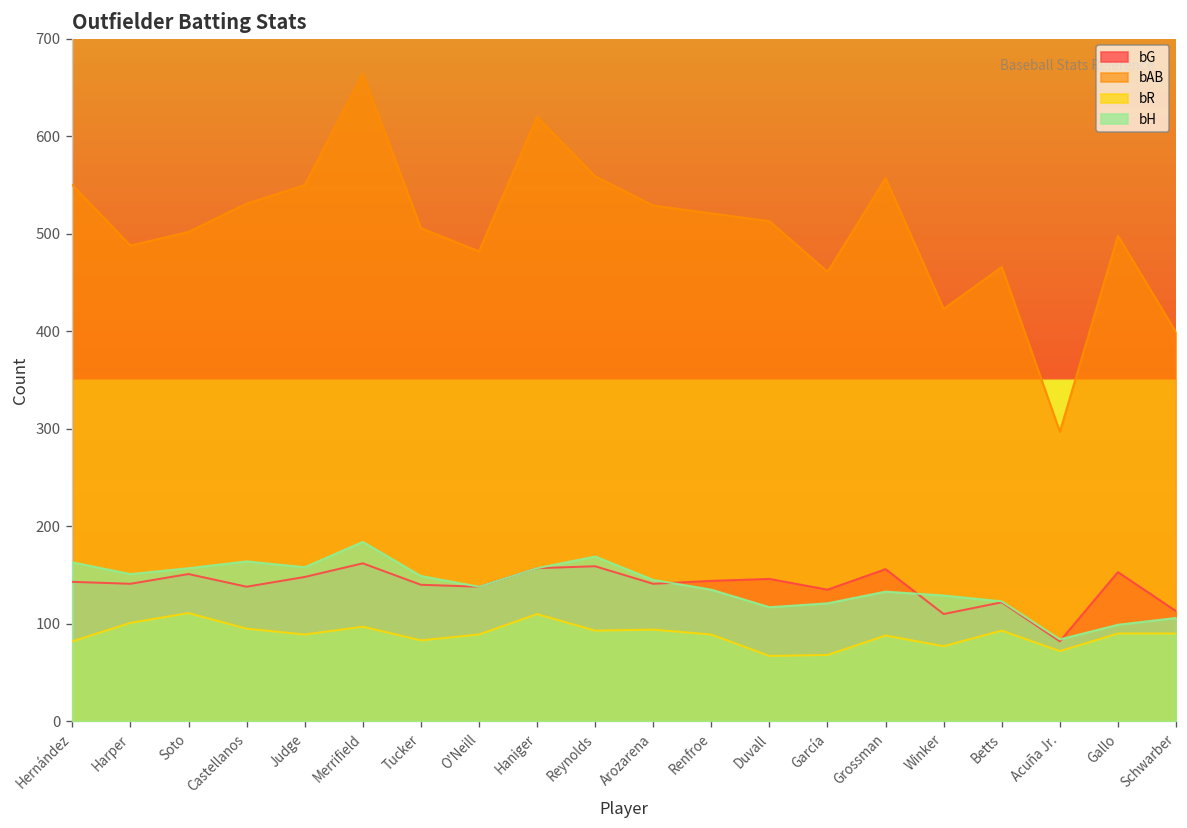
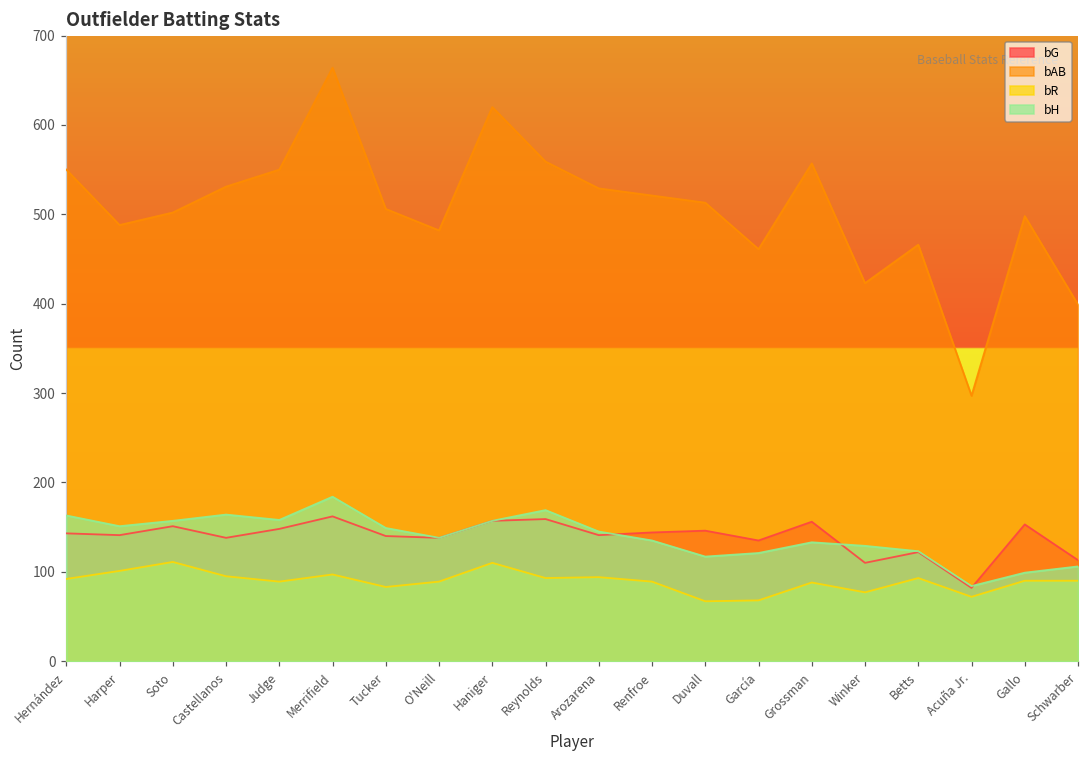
  {
    "bG": {
      "Hernández": 140,
      "Harper": 140,
      "Soto": 150,
      "Castellanos": 140,
      "Judge": 150,
      "Merrifield": 160,
      "Tucker": 140,
      "Reynolds": 160,
      "Arozarena": 140,
      "Renfroe": 140,
      "Duvall": 150,
      "García": 140,
      "Grossman": 160,
      "Winker": 110,
      "Gallo": 150,
      "Schwarber": 110
    },
    "bAB": {
      "Hernández": 550,
      "Harper": 490,
      "Soto": 500,
      "Castellanos": 530,
      "Judge": 550,
      "Merrifield": 660,
      "Tucker": 510,
      "O'Neill": 480,
      "Haniger": 620,
      "Reynolds": 560,
      "Arozarena": 530,
      "Renfroe": 520,
      "Duvall": 510,
      "García": 460,
      "Grossman": 560,
      "Winker": 420,
      "Betts": 470,
      "Acuña Jr.": 300,
      "Gallo": 500,
      "Schwarber": 400
    },
    "bR": {
-     "Hernández": 80,
+     "Hernández": 90,
      "Harper": 100,
      "Soto": 110,
      "Castellanos": 100,
      "Judge": 90,
      "Merrifield": 100,
      "Tucker": 80,
      "O'Neill": 90,
      "Haniger": 110,
      "Reynolds": 90,
      "Arozarena": 90,
      "Renfroe": 90,
      "Duvall": 70,
      "García": 70,
      "Grossman": 90,
      "Winker": 80,
      "Betts": 90,
      "Acuña Jr.": 70,
      "Gallo": 90,
      "Schwarber": 90
    },
    "bH": {
      "Hernández": 160,
      "Harper": 150,
      "Soto": 160,
      "Castellanos": 160,
      "Judge": 160,
      "Merrifield": 180,
      "Tucker": 150,
      "Reynolds": 170,
      "Arozarena": 150,
      "Renfroe": 140,
      "Duvall": 120,
      "García": 120,
      "Grossman": 130,
      "Winker": 130,
      "Gallo": 100,
      "Schwarber": 110
    }
  }
